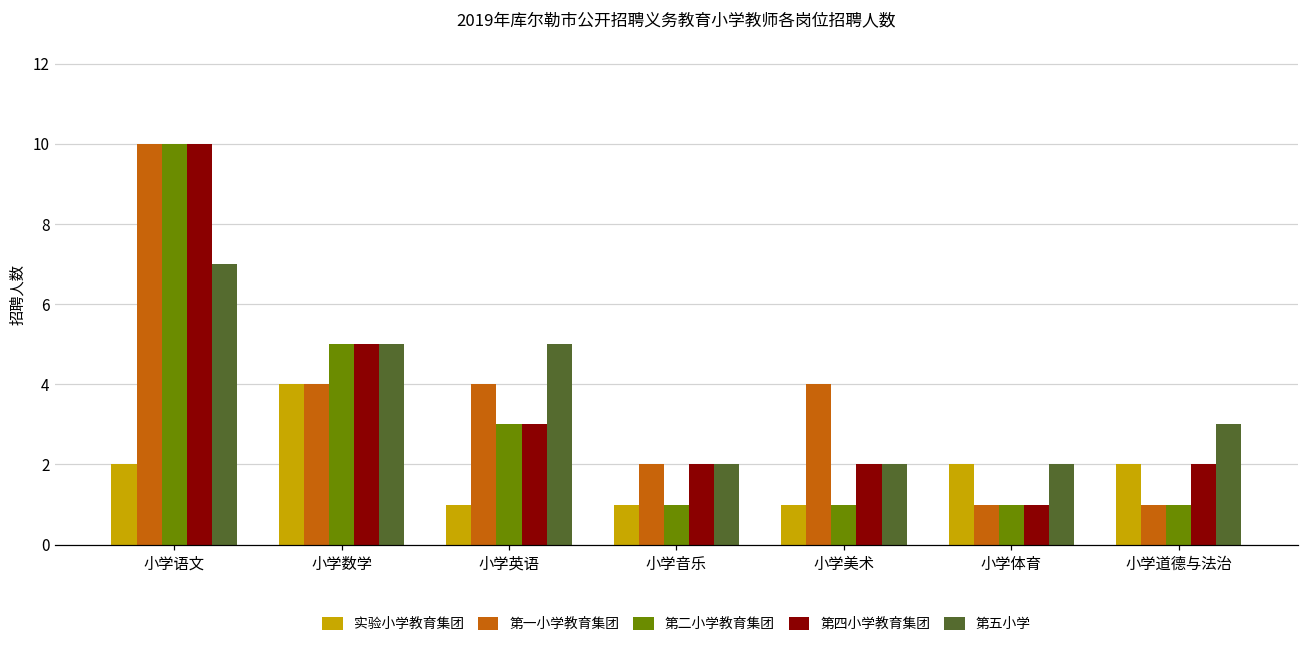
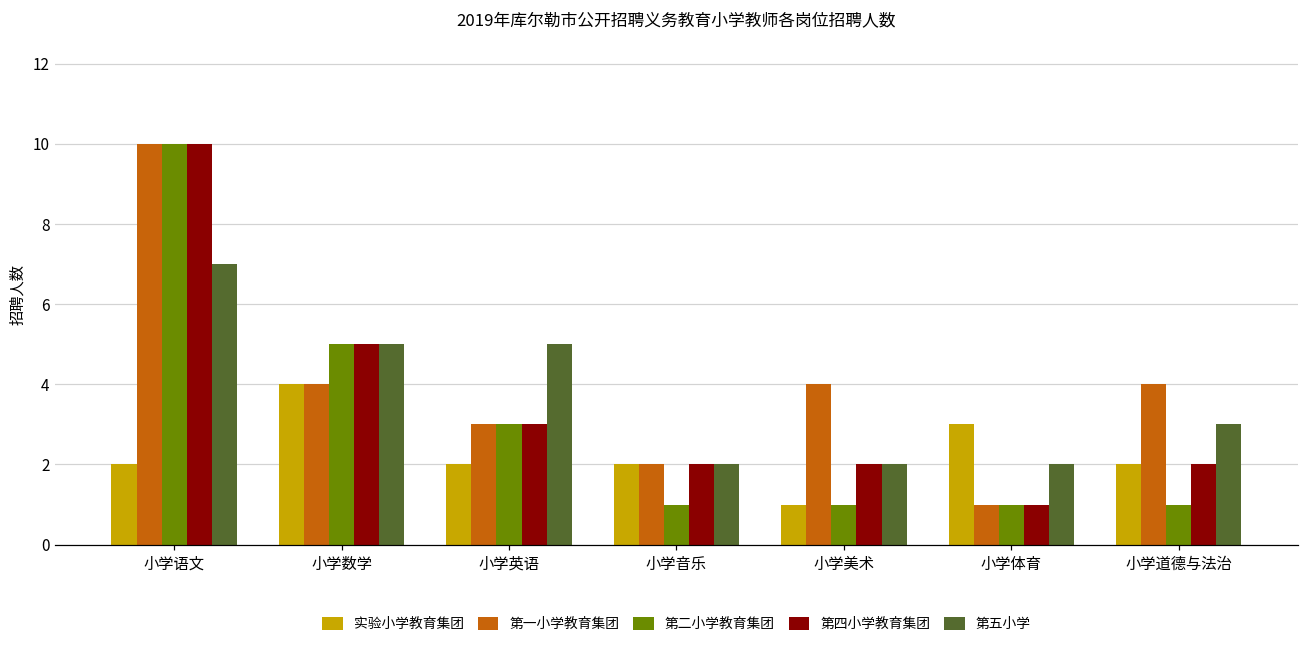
  {
    "实验小学教育集团": {
      "小学语文": 2,
      "小学数学": 4,
-     "小学英语": 1,
-     "小学音乐": 1,
+     "小学英语": 2,
+     "小学音乐": 2,
      "小学美术": 1,
-     "小学体育": 2,
+     "小学体育": 3,
      "小学道德与法治": 2
    },
    "第一小学教育集团": {
      "小学语文": 10,
      "小学数学": 4,
-     "小学英语": 4,
+     "小学英语": 3,
      "小学音乐": 2,
      "小学美术": 4,
      "小学体育": 1,
-     "小学道德与法治": 1
+     "小学道德与法治": 4
    },
    "第二小学教育集团": {
      "小学语文": 10,
      "小学数学": 5,
      "小学英语": 3,
      "小学音乐": 1,
      "小学美术": 1,
      "小学体育": 1,
      "小学道德与法治": 1
    },
    "第四小学教育集团": {
      "小学语文": 10,
      "小学数学": 5,
      "小学英语": 3,
      "小学音乐": 2,
      "小学美术": 2,
      "小学体育": 1,
      "小学道德与法治": 2
    },
    "第五小学": {
      "小学语文": 7,
      "小学数学": 5,
      "小学英语": 5,
      "小学音乐": 2,
      "小学美术": 2,
      "小学体育": 2,
      "小学道德与法治": 3
    }
  }
